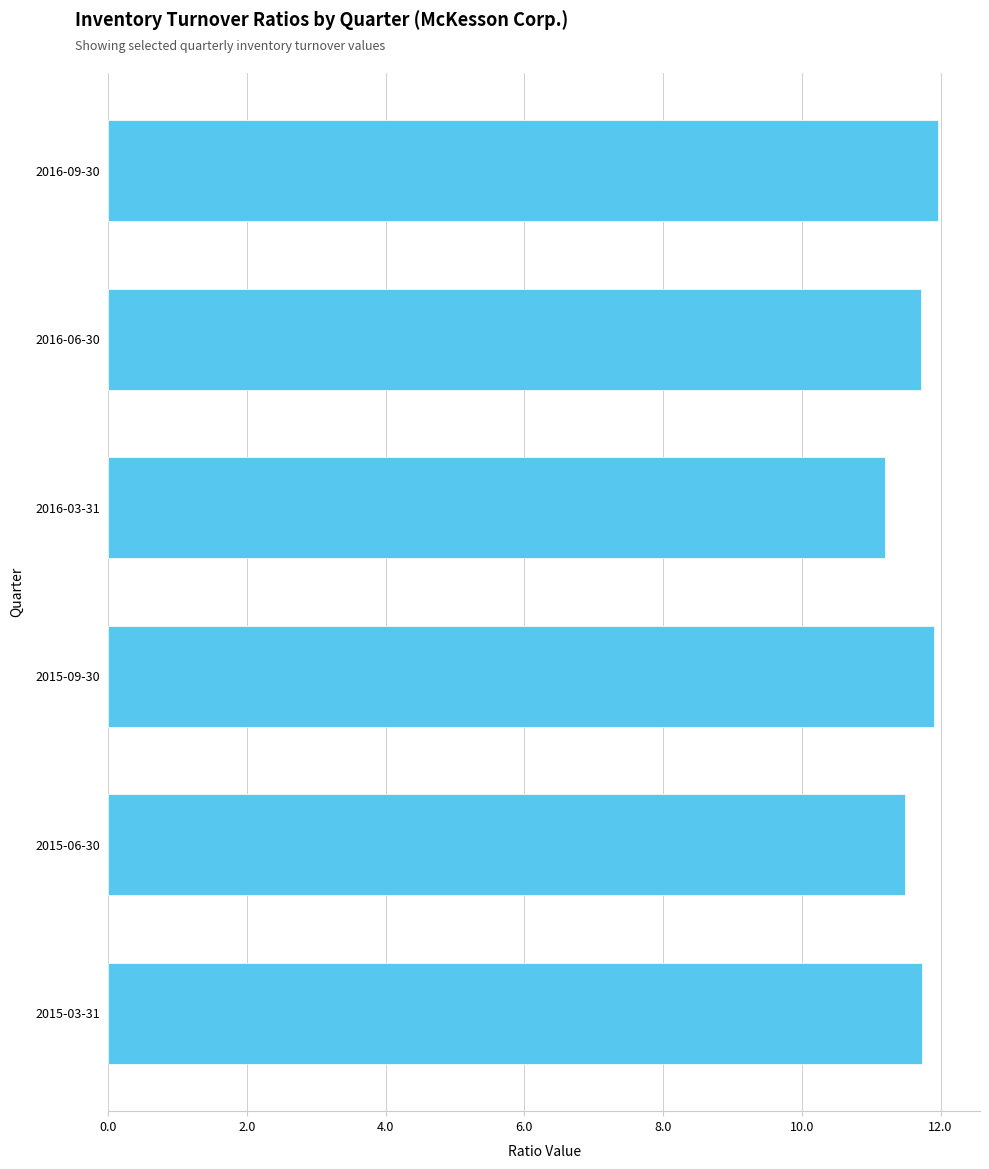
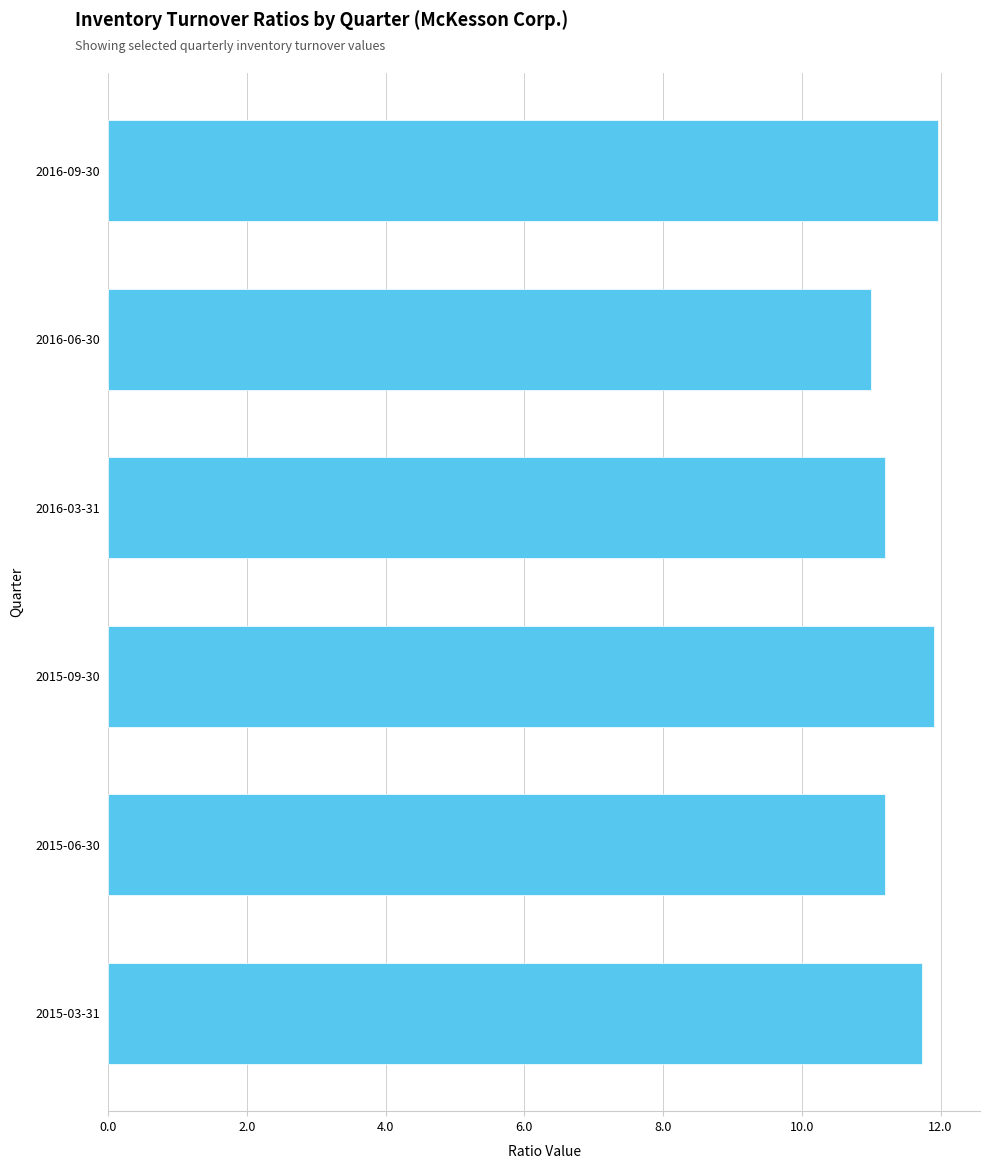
  {
    "2016-09-30": 12.0,
-   "2016-06-30": 11.7,
+   "2016-06-30": 11.0,
    "2016-03-31": 11.2,
    "2015-09-30": 11.9,
-   "2015-06-30": 11.5,
+   "2015-06-30": 11.2,
    "2015-03-31": 11.7
  }
